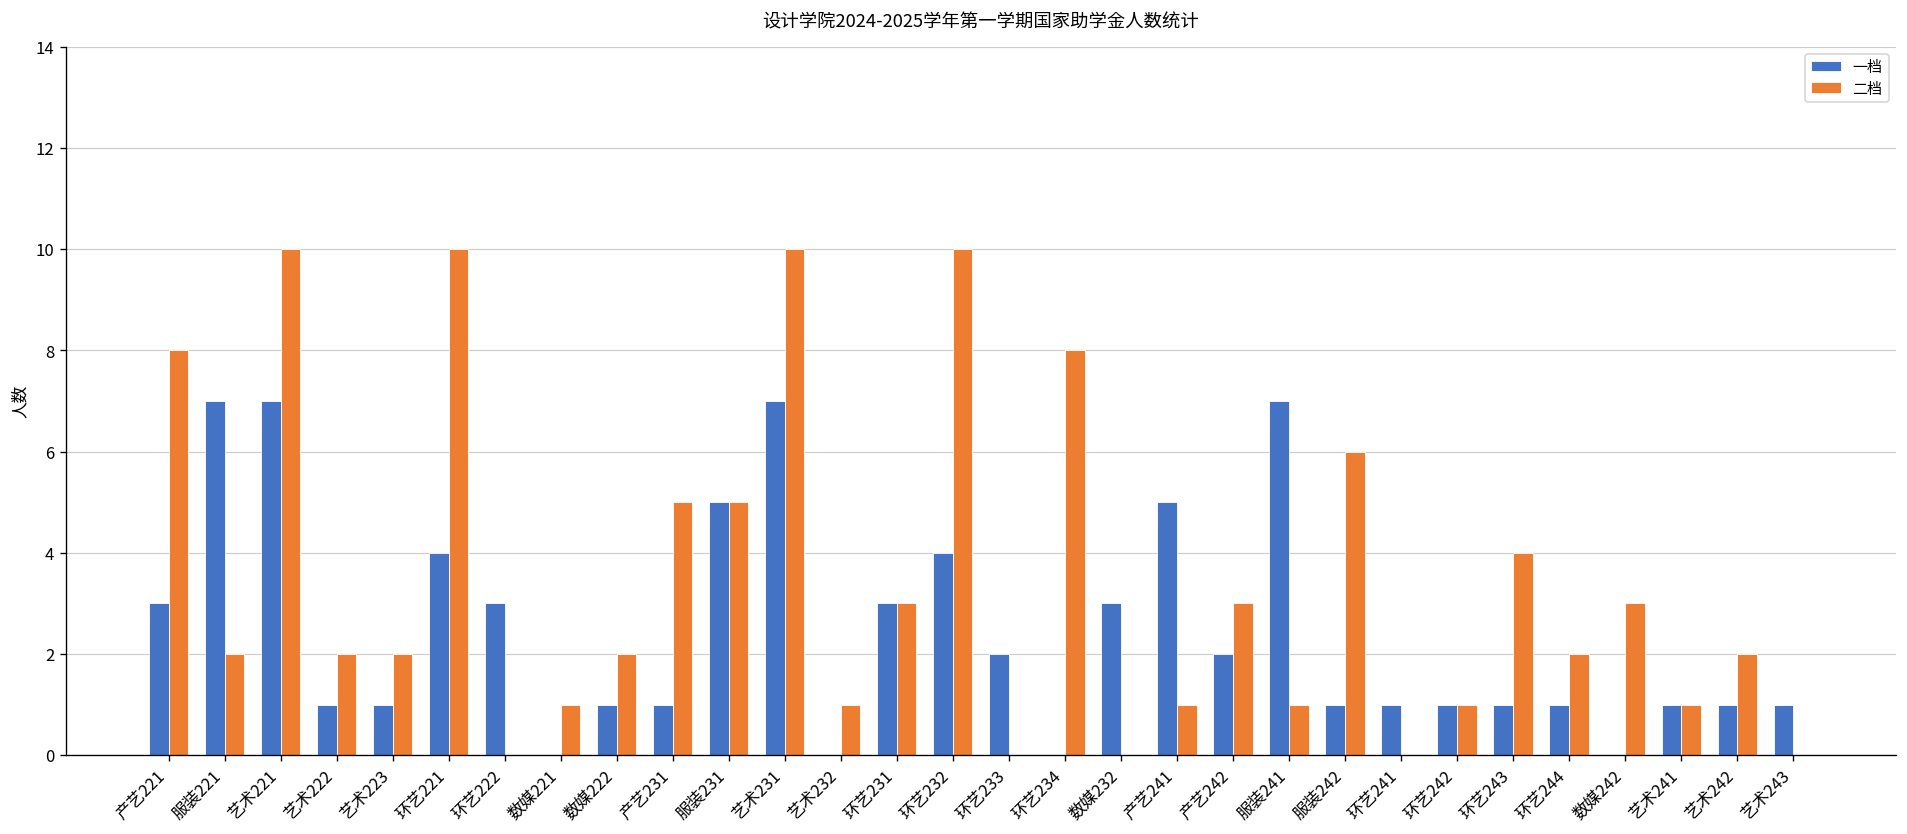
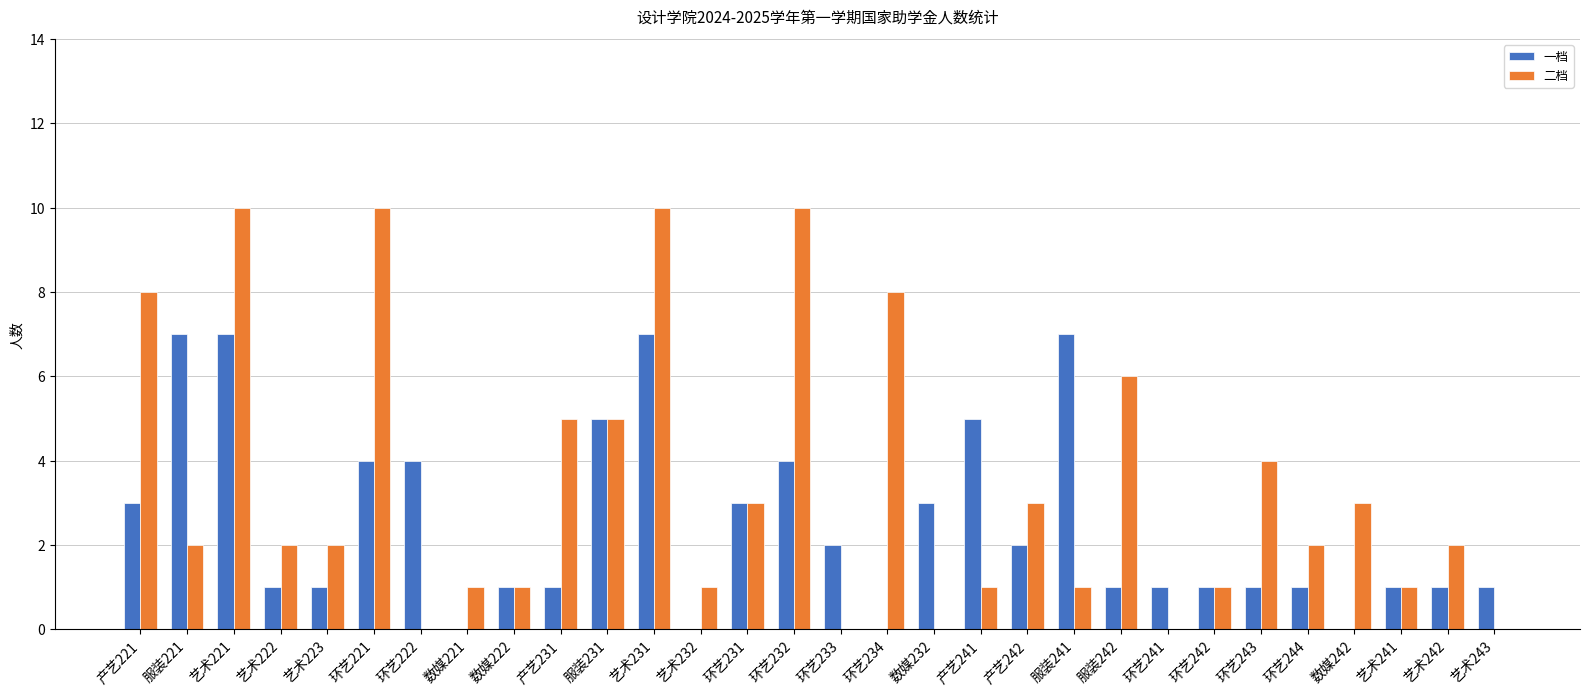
  {
    "一档": {
      "产艺221": 3,
      "服装221": 7,
      "艺术221": 7,
      "艺术222": 1,
      "艺术223": 1,
      "环艺221": 4,
-     "环艺222": 3,
+     "环艺222": 4,
      "数媒221": 0,
      "数媒222": 1,
      "产艺231": 1,
      "服装231": 5,
      "艺术231": 7,
      "艺术232": 0,
      "环艺231": 3,
      "环艺232": 4,
      "环艺233": 2,
      "环艺234": 0,
      "数媒232": 3,
      "产艺241": 5,
      "产艺242": 2,
      "服装241": 7,
      "服装242": 1,
      "环艺241": 1,
      "环艺242": 1,
      "环艺243": 1,
      "环艺244": 1,
      "数媒242": 0,
      "艺术241": 1,
      "艺术242": 1,
      "艺术243": 1
    },
    "二档": {
      "产艺221": 8,
      "服装221": 2,
      "艺术221": 10,
      "艺术222": 2,
      "艺术223": 2,
      "环艺221": 10,
      "环艺222": 0,
      "数媒221": 1,
-     "数媒222": 2,
+     "数媒222": 1,
      "产艺231": 5,
      "服装231": 5,
      "艺术231": 10,
      "艺术232": 1,
      "环艺231": 3,
      "环艺232": 10,
      "环艺233": 0,
      "环艺234": 8,
      "数媒232": 0,
      "产艺241": 1,
      "产艺242": 3,
      "服装241": 1,
      "服装242": 6,
      "环艺241": 0,
      "环艺242": 1,
      "环艺243": 4,
      "环艺244": 2,
      "数媒242": 3,
      "艺术241": 1,
      "艺术242": 2,
      "艺术243": 0
    }
  }
